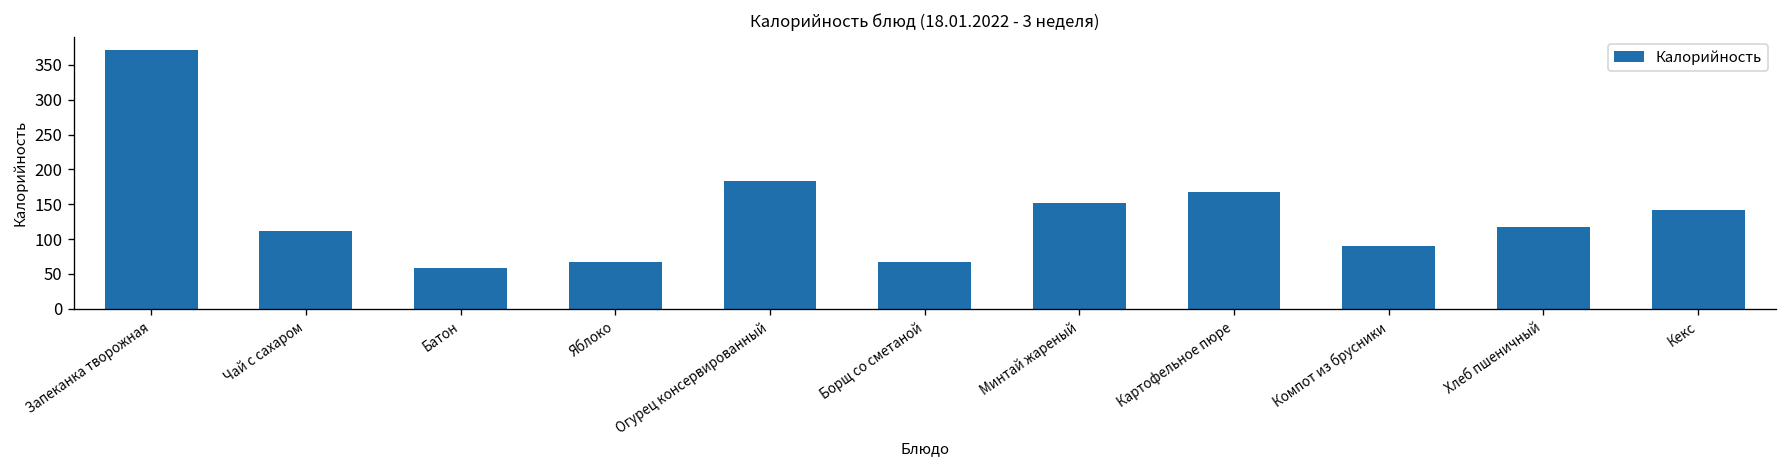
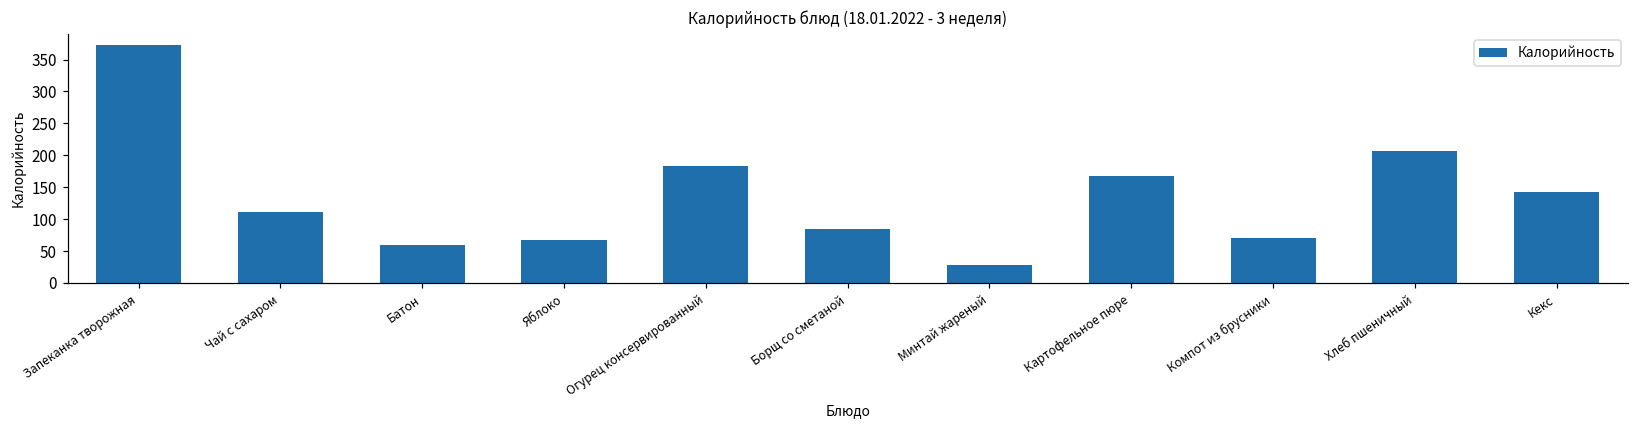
  {
    "Запеканка творожная": 370,
    "Чай с сахаром": 110,
    "Батон": 60,
    "Яблоко": 70,
    "Огурец консервированный": 180,
-   "Борщ со сметаной": 70,
-   "Минтай жареный": 150,
+   "Борщ со сметаной": 90,
+   "Минтай жареный": 30,
    "Картофельное пюре": 170,
-   "Компот из брусники": 90,
-   "Хлеб пшеничный": 120,
+   "Компот из брусники": 70,
+   "Хлеб пшеничный": 210,
    "Кекс": 140
  }
